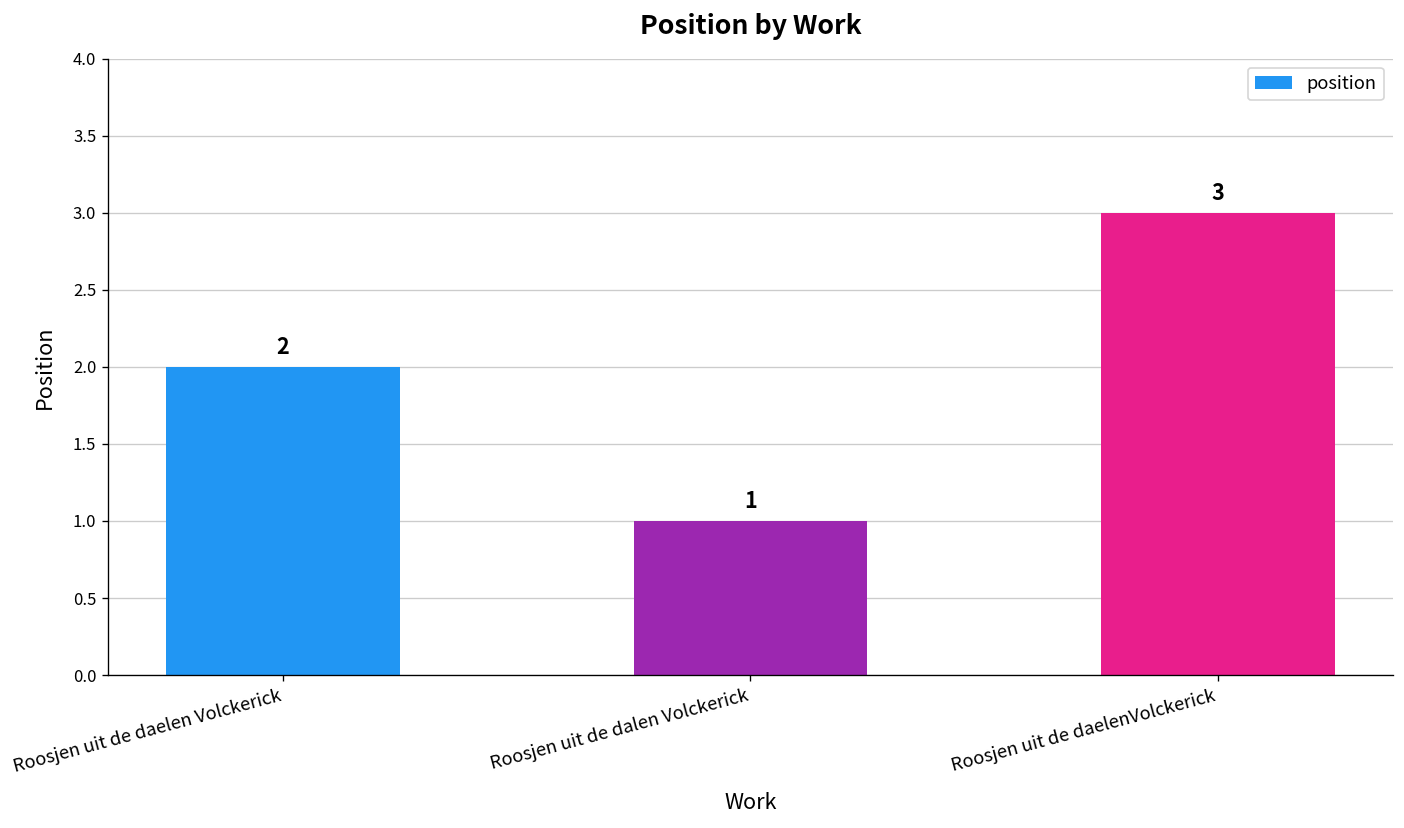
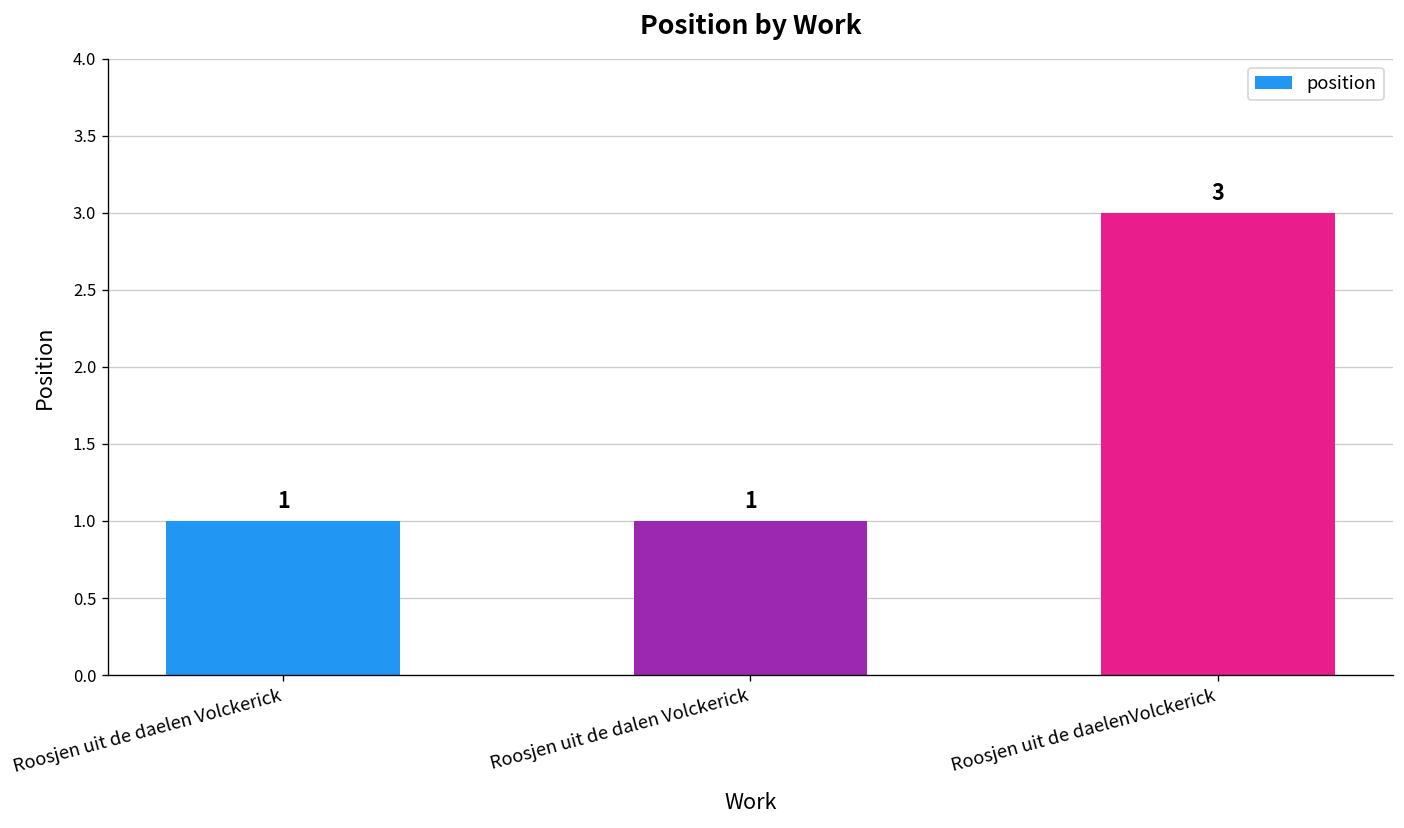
  {
-   "Roosjen uit de daelen Volckerick": 2,
+   "Roosjen uit de daelen Volckerick": 1,
    "Roosjen uit de dalen Volckerick": 1,
    "Roosjen uit de daelenVolckerick": 3
  }
